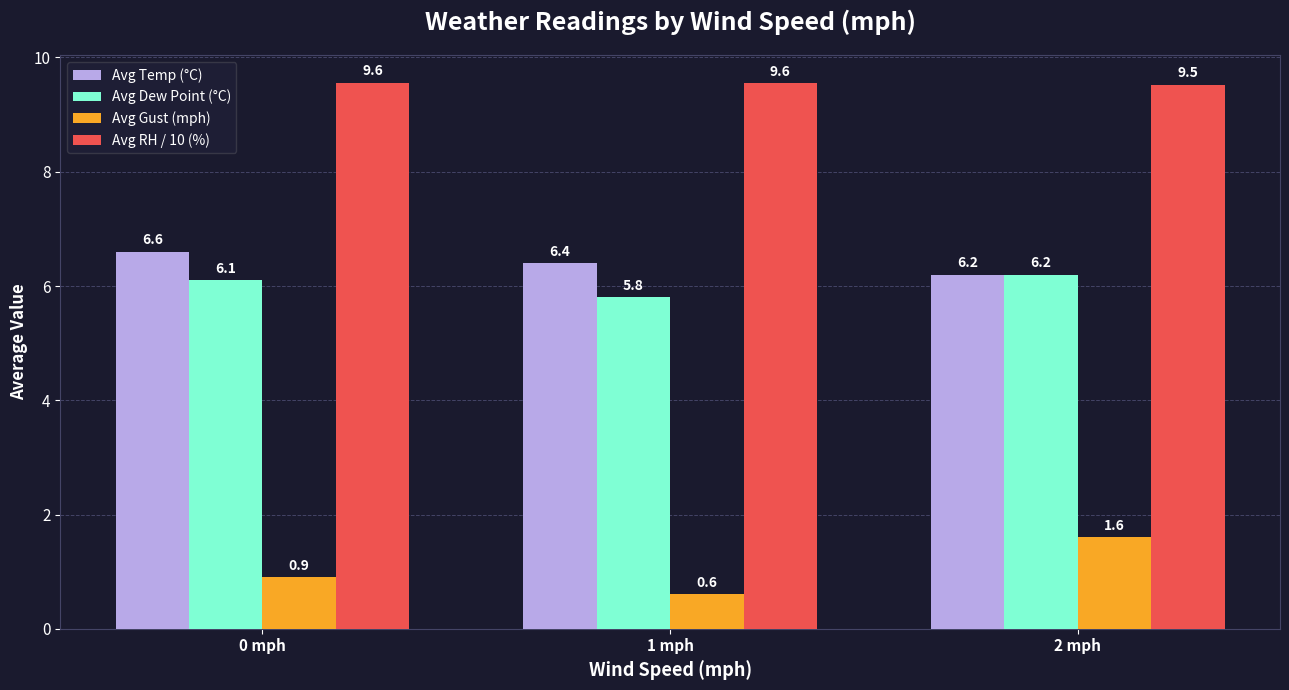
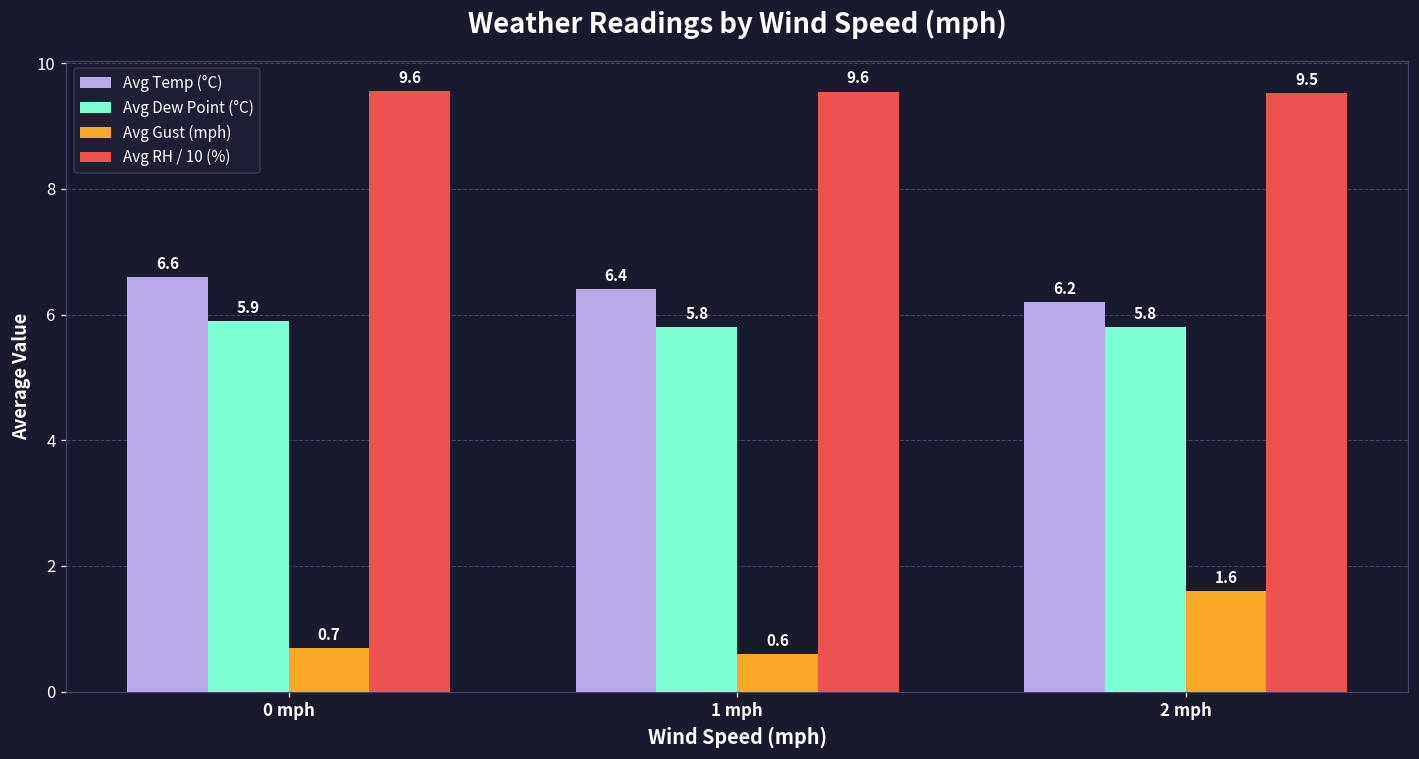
  {
    "Avg Temp (°C)": {
      "0 mph": 6.6,
      "1 mph": 6.4,
      "2 mph": 6.2
    },
    "Avg Dew Point (°C)": {
-     "0 mph": 6.1,
+     "0 mph": 5.9,
      "1 mph": 5.8,
-     "2 mph": 6.2
+     "2 mph": 5.8
    },
    "Avg Gust (mph)": {
-     "0 mph": 0.9,
+     "0 mph": 0.7,
      "1 mph": 0.6,
      "2 mph": 1.6
    },
    "Avg RH / 10 (%)": {
      "0 mph": 9.6,
      "1 mph": 9.6,
      "2 mph": 9.5
    }
  }
